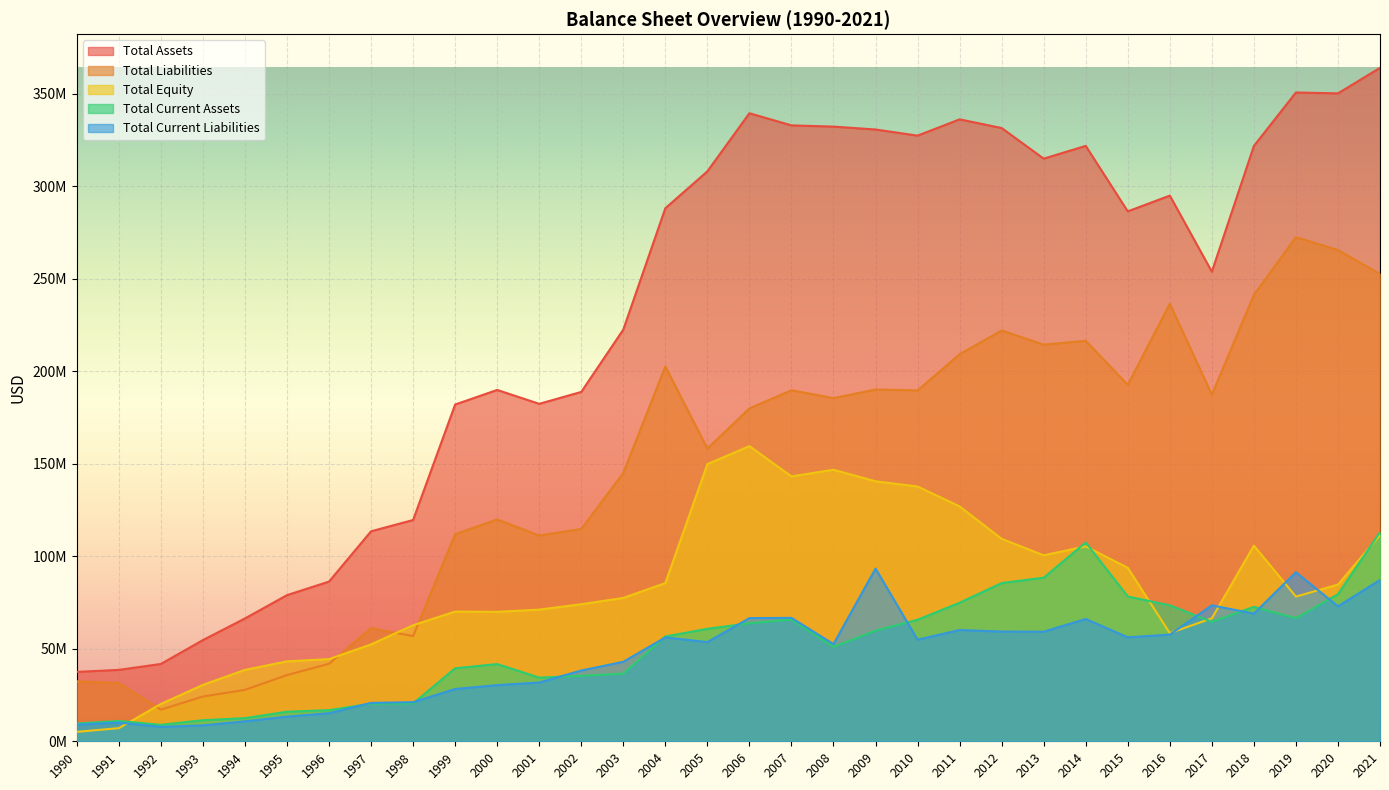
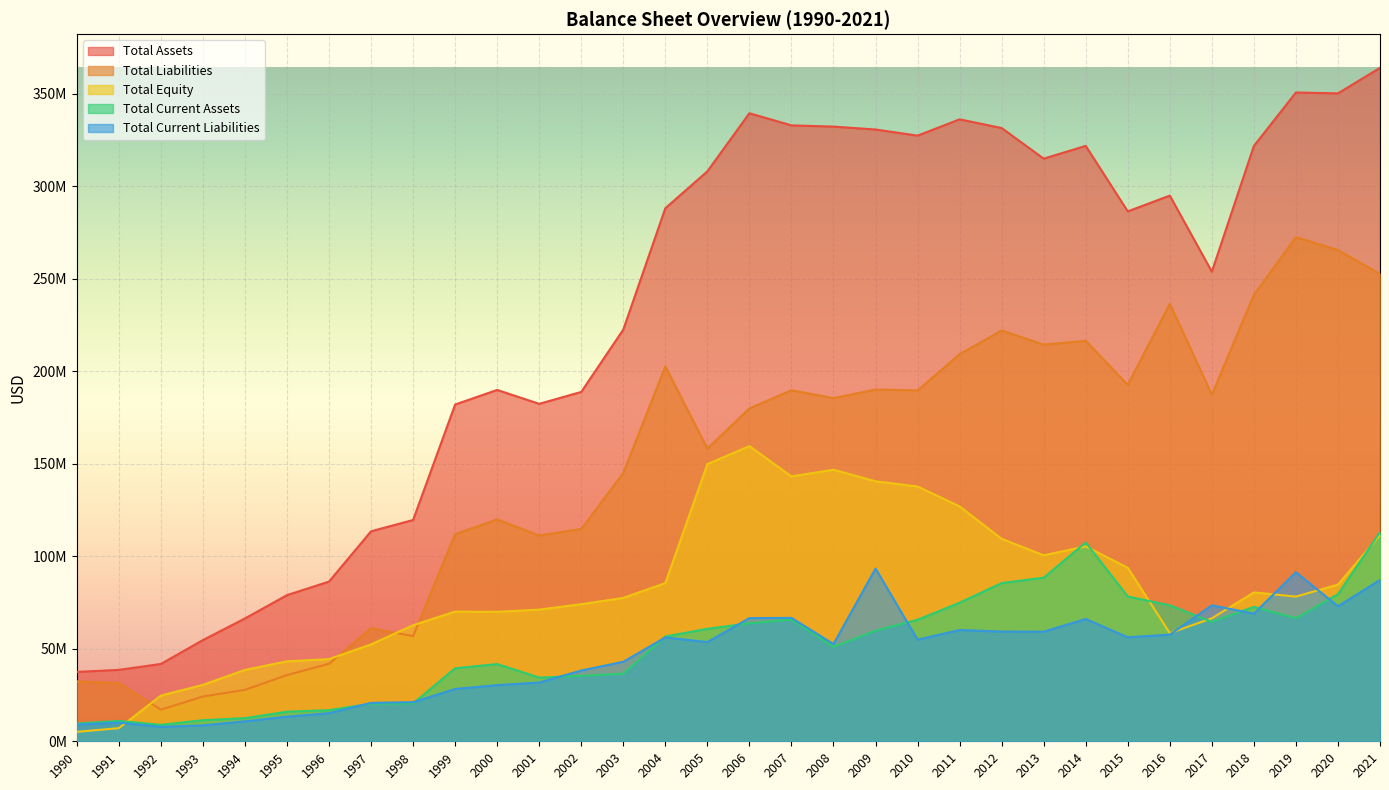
  {
    "Total Equity": {
      "1990": 5000000,
      "1991": 7000000,
-     "1992": 20000000,
+     "1992": 25000000,
      "1993": 31000000,
      "1994": 39000000,
      "1995": 43000000,
      "1996": 44000000,
      "1997": 52000000,
      "1998": 63000000,
      "1999": 70000000,
      "2000": 70000000,
      "2001": 71000000,
      "2002": 74000000,
      "2003": 77000000,
      "2004": 86000000,
      "2005": 150000000,
      "2006": 160000000,
      "2007": 143000000,
      "2008": 147000000,
      "2009": 141000000,
      "2010": 138000000,
      "2011": 127000000,
      "2012": 109000000,
      "2013": 101000000,
      "2014": 105000000,
      "2015": 94000000,
      "2017": 66000000,
-     "2018": 106000000,
+     "2018": 80000000,
      "2019": 78000000,
      "2020": 85000000,
      "2021": 111000000
    },
    "Total Current Assets": {
      "1993": 11000000,
      "1994": 13000000,
      "1995": 16000000,
      "1996": 17000000,
      "1999": 39000000,
      "2000": 42000000,
      "2001": 34000000,
      "2002": 35000000,
      "2003": 37000000,
      "2005": 61000000,
      "2006": 64000000,
      "2008": 51000000,
      "2009": 60000000,
      "2010": 66000000,
      "2011": 75000000,
      "2012": 86000000,
      "2013": 88000000,
      "2014": 107000000,
      "2015": 78000000,
      "2016": 73000000,
      "2017": 65000000,
      "2018": 73000000,
      "2019": 67000000,
      "2020": 80000000,
      "2021": 113000000
    },
    "Total Current Liabilities": {
      "1993": 9000000,
      "1994": 11000000,
      "1995": 13000000,
      "1996": 15000000,
      "1999": 28000000,
      "2000": 30000000,
      "2001": 32000000,
      "2002": 38000000,
      "2003": 43000000,
      "2005": 54000000,
      "2006": 67000000,
      "2008": 53000000,
      "2009": 93000000,
      "2010": 55000000,
      "2011": 60000000,
      "2012": 59000000,
      "2013": 59000000,
      "2014": 66000000,
      "2015": 56000000,
      "2017": 74000000,
      "2018": 69000000,
      "2019": 91000000,
      "2020": 73000000,
      "2021": 87000000
    }
  }
